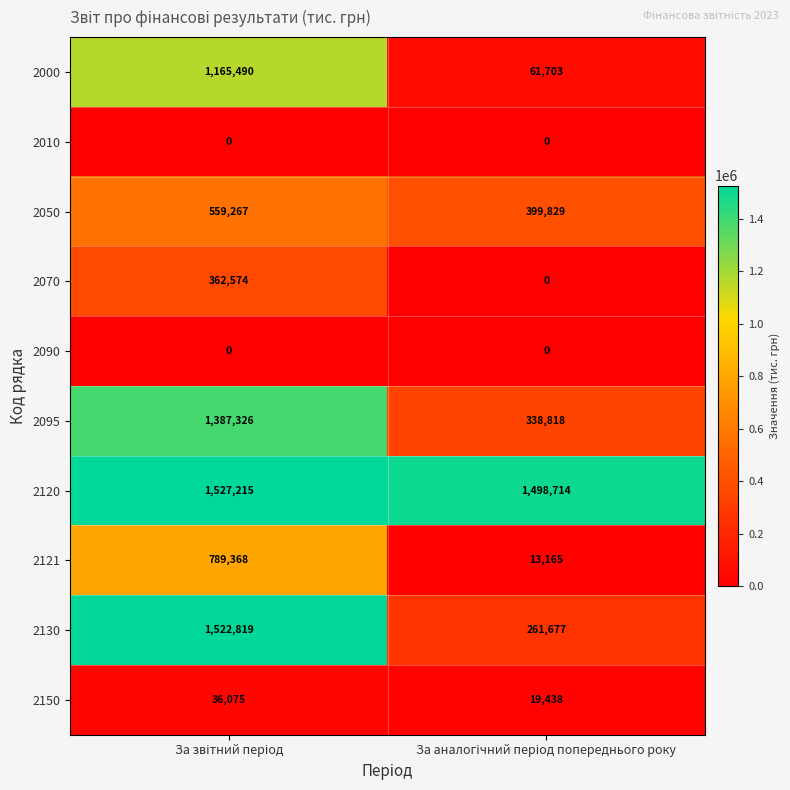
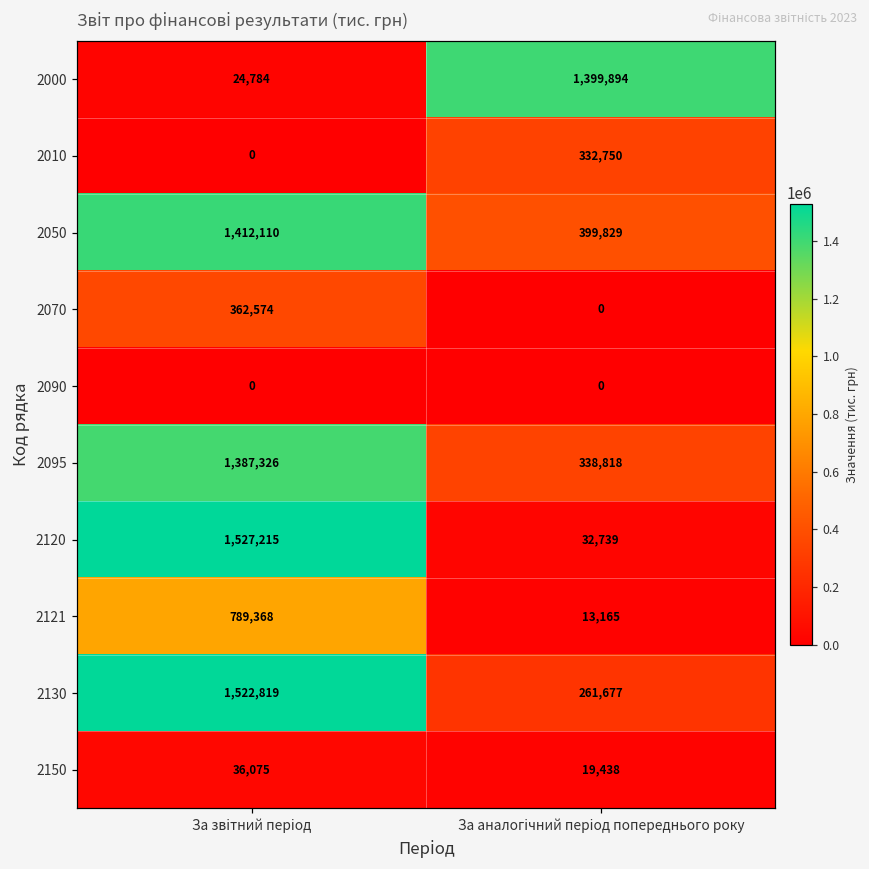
  {
    "2000": {
-     "За звітний період": "1,165,490",
-     "За аналогічний період попереднього року": "61,703"
+     "За звітний період": "24,784",
+     "За аналогічний період попереднього року": "1,399,894"
    },
    "2010": {
      "За звітний період": "0",
-     "За аналогічний період попереднього року": "0"
+     "За аналогічний період попереднього року": "332,750"
    },
    "2050": {
-     "За звітний період": "559,267",
+     "За звітний період": "1,412,110",
      "За аналогічний період попереднього року": "399,829"
    },
    "2070": {
      "За звітний період": "362,574",
      "За аналогічний період попереднього року": "0"
    },
    "2090": {
      "За звітний період": "0",
      "За аналогічний період попереднього року": "0"
    },
    "2095": {
      "За звітний період": "1,387,326",
      "За аналогічний період попереднього року": "338,818"
    },
    "2120": {
      "За звітний період": "1,527,215",
-     "За аналогічний період попереднього року": "1,498,714"
+     "За аналогічний період попереднього року": "32,739"
    },
    "2121": {
      "За звітний період": "789,368",
      "За аналогічний період попереднього року": "13,165"
    },
    "2130": {
      "За звітний період": "1,522,819",
      "За аналогічний період попереднього року": "261,677"
    },
    "2150": {
      "За звітний період": "36,075",
      "За аналогічний період попереднього року": "19,438"
    }
  }
